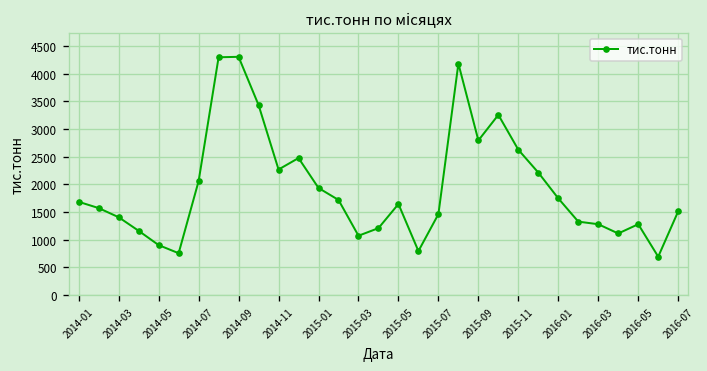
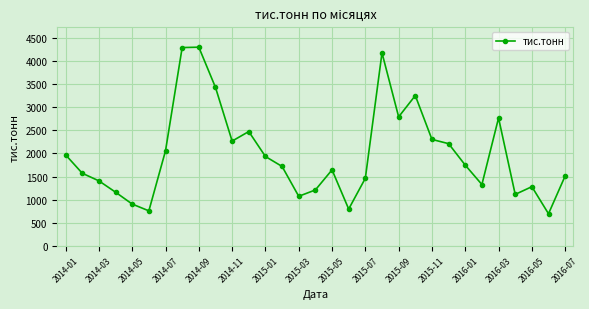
  {
-   "2014-01": 1700,
+   "2014-01": 2000,
    "2014-03": 1400,
    "2014-05": 900,
    "2014-07": 2100,
    "2014-09": 4300,
    "2014-11": 2300,
    "2015-01": 1900,
    "2015-03": 1100,
    "2015-05": 1600,
    "2015-07": 1500,
    "2015-09": 2800,
-   "2015-11": 2600,
+   "2015-11": 2300,
    "2016-01": 1700,
-   "2016-03": 1300,
+   "2016-03": 2800,
    "2016-05": 1300,
    "2016-07": 1500
  }
